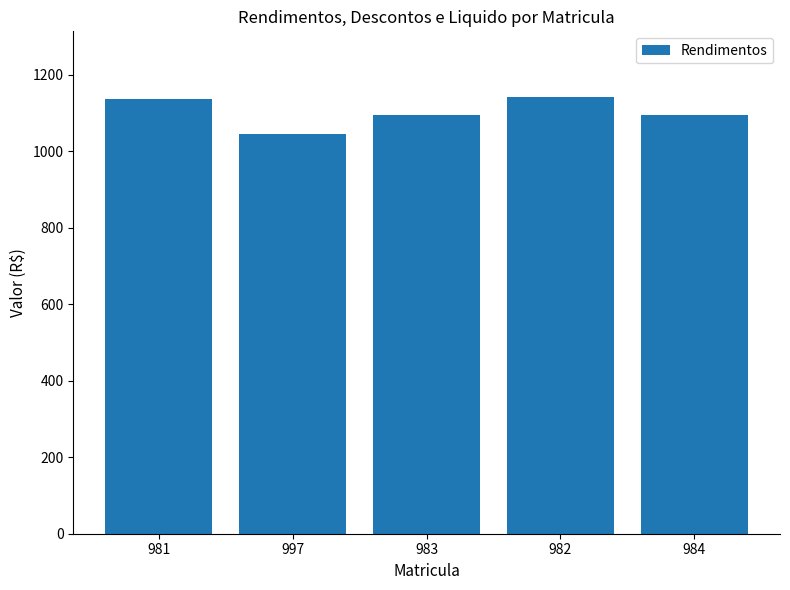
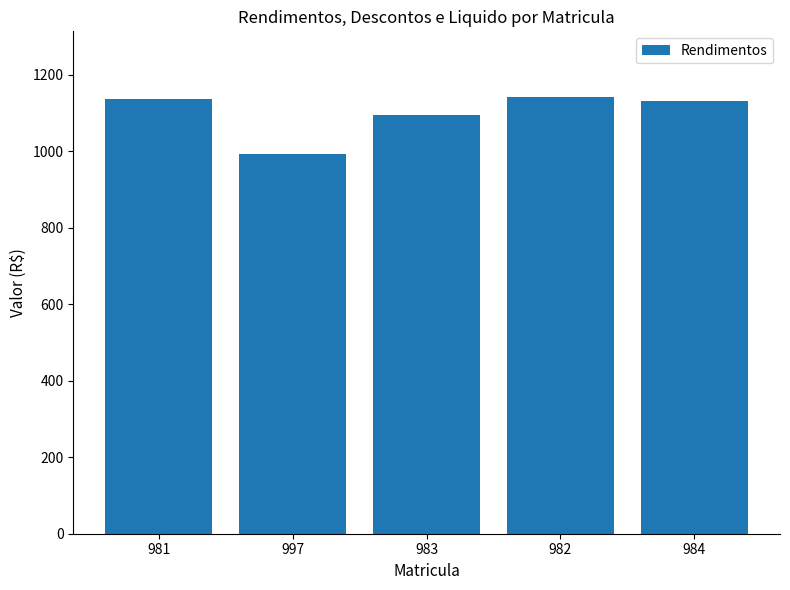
  {
    "981": 1140,
-   "997": 1050,
+   "997": 990,
    "983": 1090,
    "982": 1140,
-   "984": 1090
+   "984": 1130
  }
